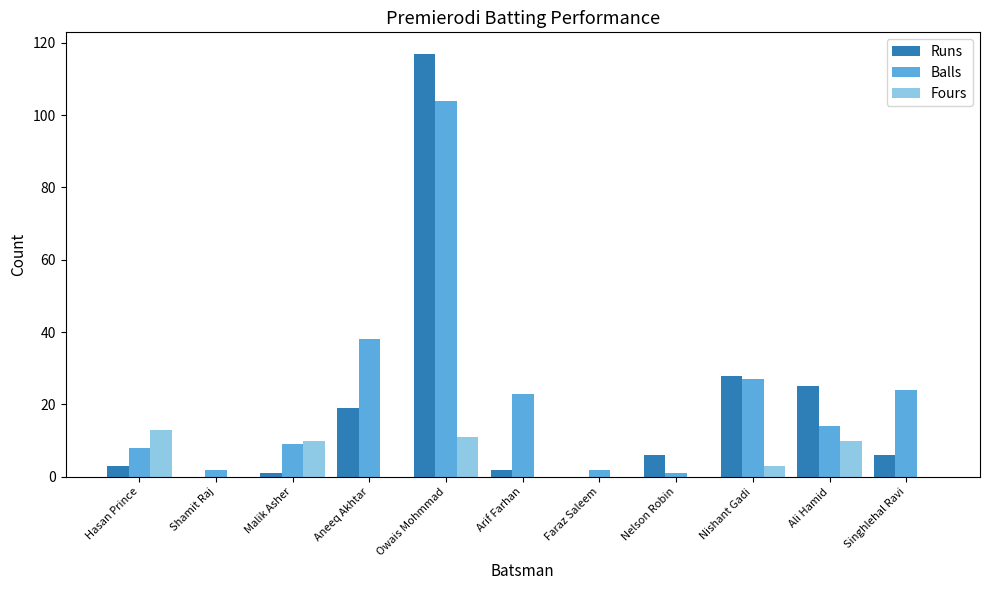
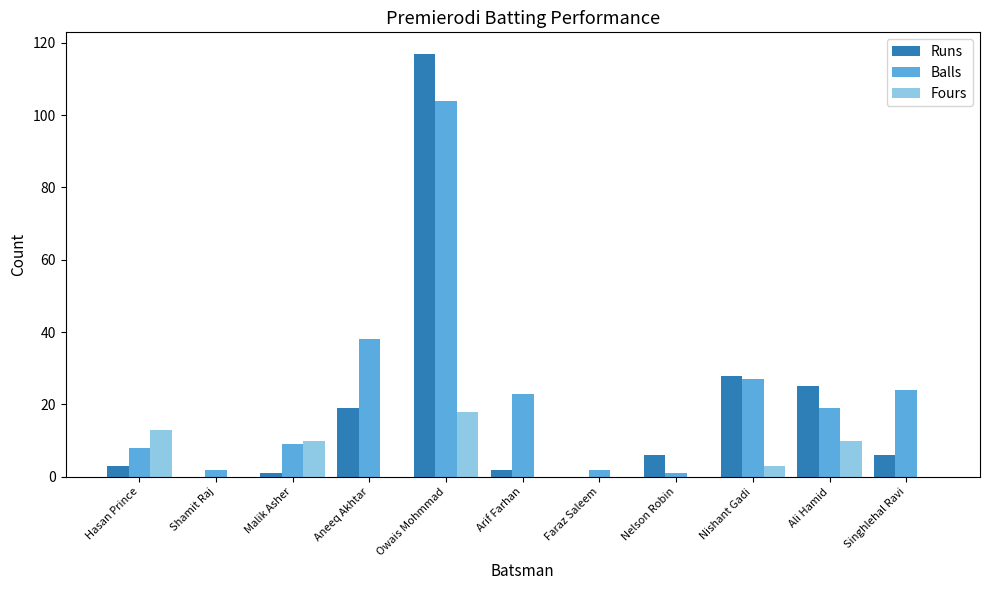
  {
    "Runs": {
      "Hasan Prince": 3,
      "Shamit Raj": 0,
      "Malik Asher": 1,
      "Aneeq Akhtar": 19,
      "Owais Mohmmad": 117,
      "Arif Farhan": 2,
      "Faraz Saleem": 0,
      "Nelson Robin": 6,
      "Nishant Gadi": 28,
      "Ali Hamid": 25,
      "Singhlehal Ravi": 6
    },
    "Balls": {
      "Hasan Prince": 8,
      "Shamit Raj": 2,
      "Malik Asher": 9,
      "Aneeq Akhtar": 38,
      "Owais Mohmmad": 104,
      "Arif Farhan": 23,
      "Faraz Saleem": 2,
      "Nelson Robin": 1,
      "Nishant Gadi": 27,
-     "Ali Hamid": 14,
+     "Ali Hamid": 19,
      "Singhlehal Ravi": 24
    },
    "Fours": {
      "Hasan Prince": 13,
      "Shamit Raj": 0,
      "Malik Asher": 10,
      "Aneeq Akhtar": 0,
-     "Owais Mohmmad": 11,
+     "Owais Mohmmad": 18,
      "Arif Farhan": 0,
      "Faraz Saleem": 0,
      "Nelson Robin": 0,
      "Nishant Gadi": 3,
      "Ali Hamid": 10,
      "Singhlehal Ravi": 0
    }
  }
